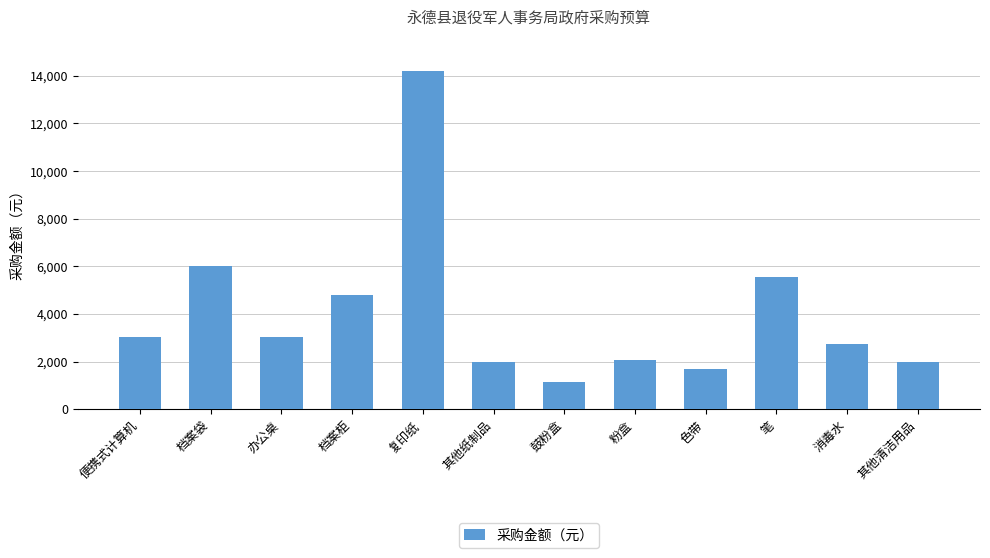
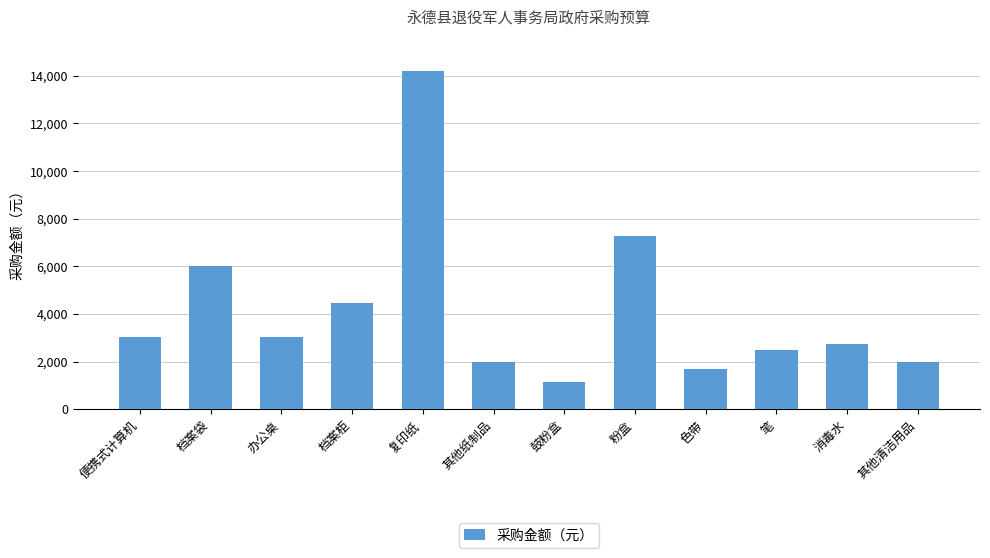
  {
    "便携式计算机": "3,000",
    "档案袋": "6,000",
    "办公桌": "3,000",
-   "档案柜": "4,800",
+   "档案柜": "4,400",
    "复印纸": "14,200",
    "其他纸制品": "2,000",
    "鼓粉盒": "1,200",
-   "粉盒": "2,100",
+   "粉盒": "7,300",
    "色带": "1,700",
-   "笔": "5,600",
+   "笔": "2,500",
    "消毒水": "2,800",
    "其他清洁用品": "2,000"
  }
